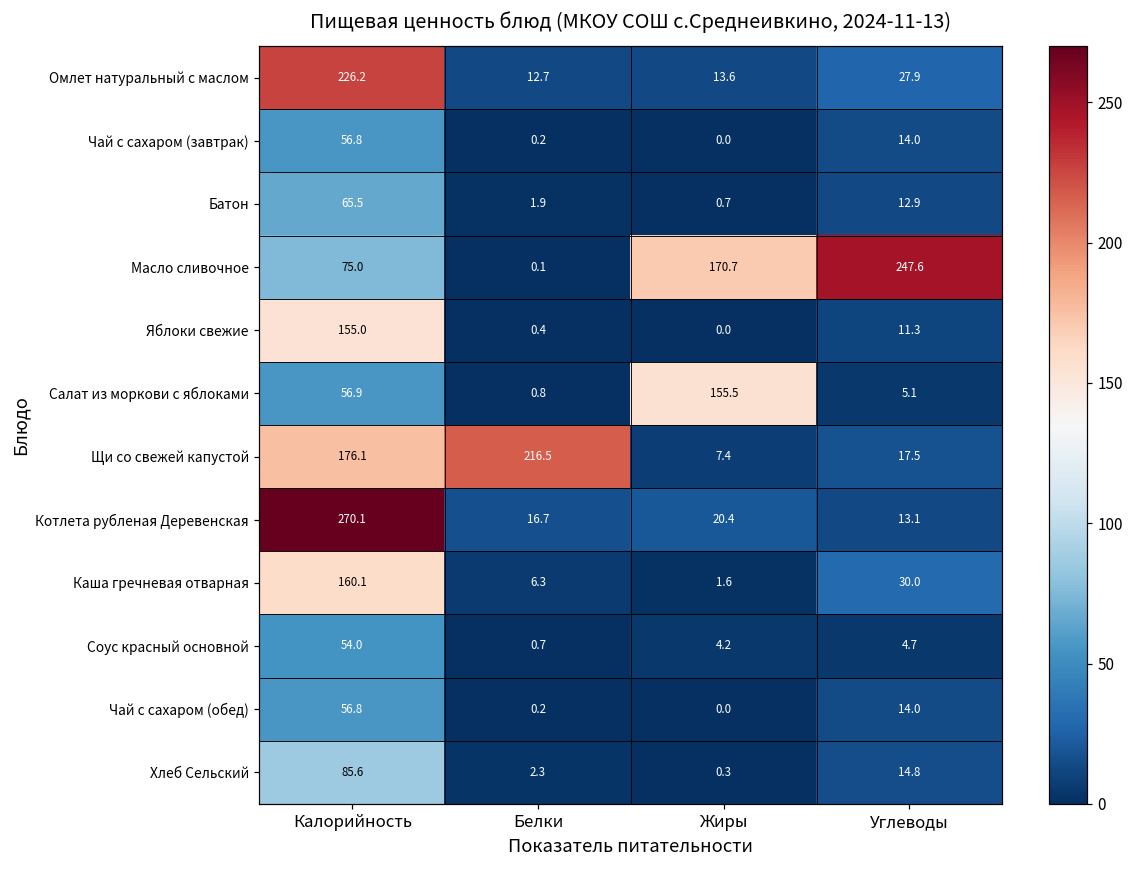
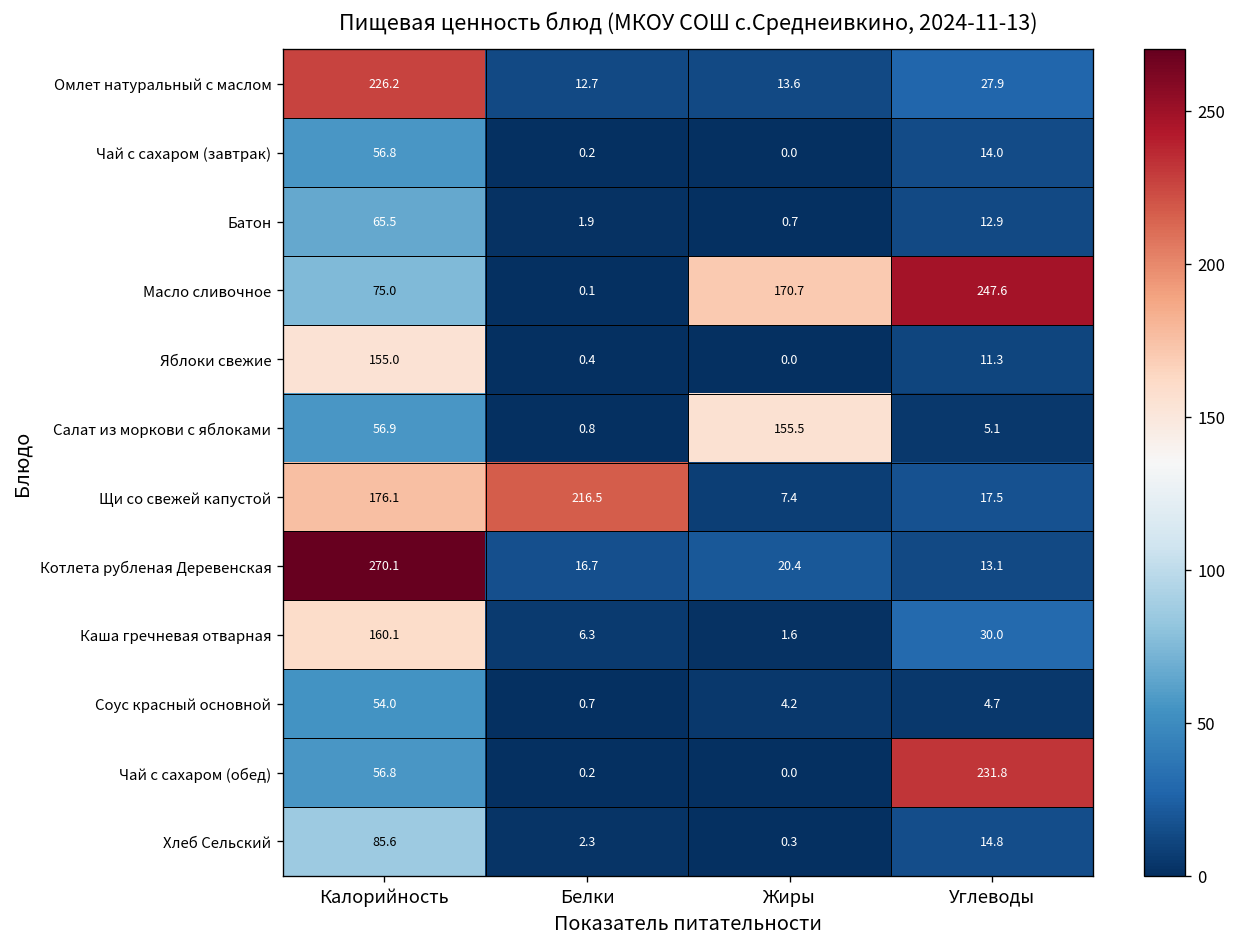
  {
    "Омлет натуральный с маслом": {
      "Калорийность": 226.2,
      "Белки": 12.7,
      "Жиры": 13.6,
      "Углеводы": 27.9
    },
    "Чай с сахаром (завтрак)": {
      "Калорийность": 56.8,
      "Белки": 0.2,
      "Жиры": 0.0,
      "Углеводы": 14.0
    },
    "Батон": {
      "Калорийность": 65.5,
      "Белки": 1.9,
      "Жиры": 0.7,
      "Углеводы": 12.9
    },
    "Масло сливочное": {
      "Калорийность": 75.0,
      "Белки": 0.1,
      "Жиры": 170.7,
      "Углеводы": 247.6
    },
    "Яблоки свежие": {
      "Калорийность": 155.0,
      "Белки": 0.4,
      "Жиры": 0.0,
      "Углеводы": 11.3
    },
    "Салат из моркови с яблоками": {
      "Калорийность": 56.9,
      "Белки": 0.8,
      "Жиры": 155.5,
      "Углеводы": 5.1
    },
    "Щи со свежей капустой": {
      "Калорийность": 176.1,
      "Белки": 216.5,
      "Жиры": 7.4,
      "Углеводы": 17.5
    },
    "Котлета рубленая Деревенская": {
      "Калорийность": 270.1,
      "Белки": 16.7,
      "Жиры": 20.4,
      "Углеводы": 13.1
    },
    "Каша гречневая отварная": {
      "Калорийность": 160.1,
      "Белки": 6.3,
      "Жиры": 1.6,
      "Углеводы": 30.0
    },
    "Соус красный основной": {
      "Калорийность": 54.0,
      "Белки": 0.7,
      "Жиры": 4.2,
      "Углеводы": 4.7
    },
    "Чай с сахаром (обед)": {
      "Калорийность": 56.8,
      "Белки": 0.2,
      "Жиры": 0.0,
-     "Углеводы": 14.0
+     "Углеводы": 231.8
    },
    "Хлеб Сельский": {
      "Калорийность": 85.6,
      "Белки": 2.3,
      "Жиры": 0.3,
      "Углеводы": 14.8
    }
  }
